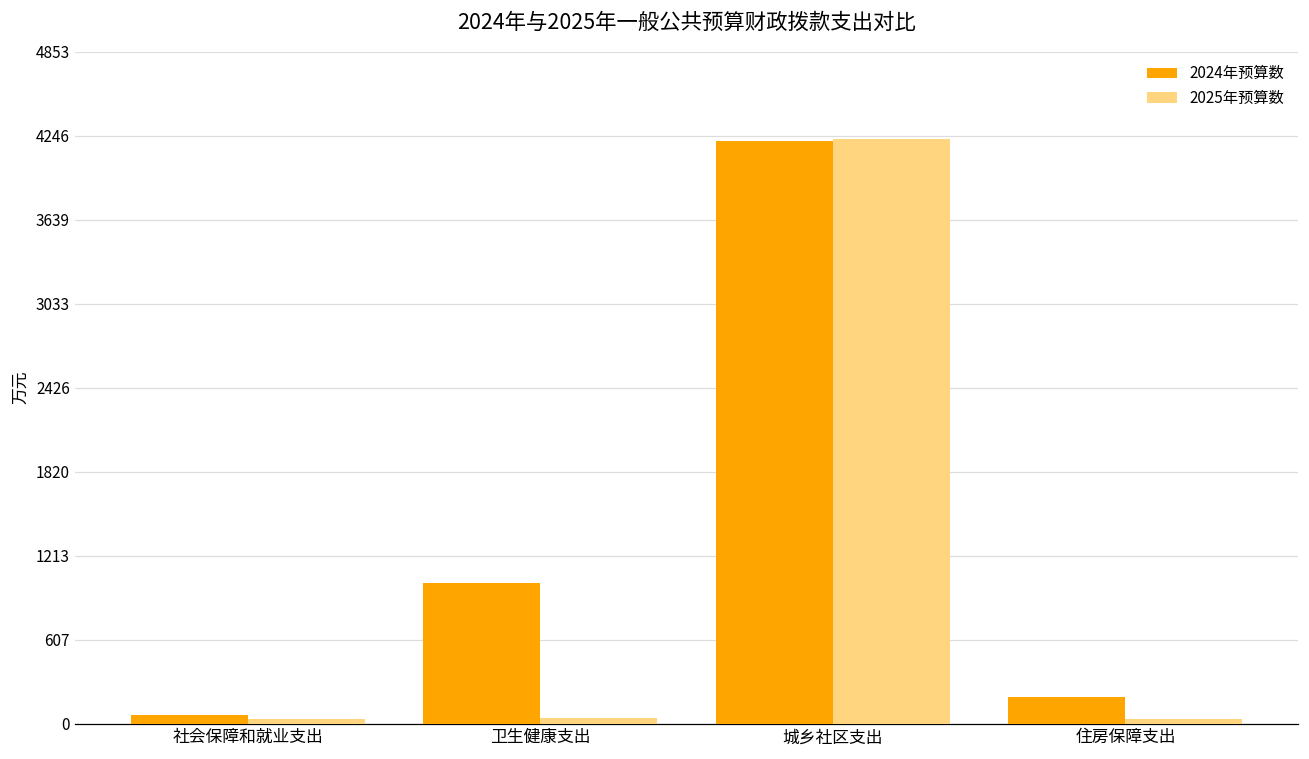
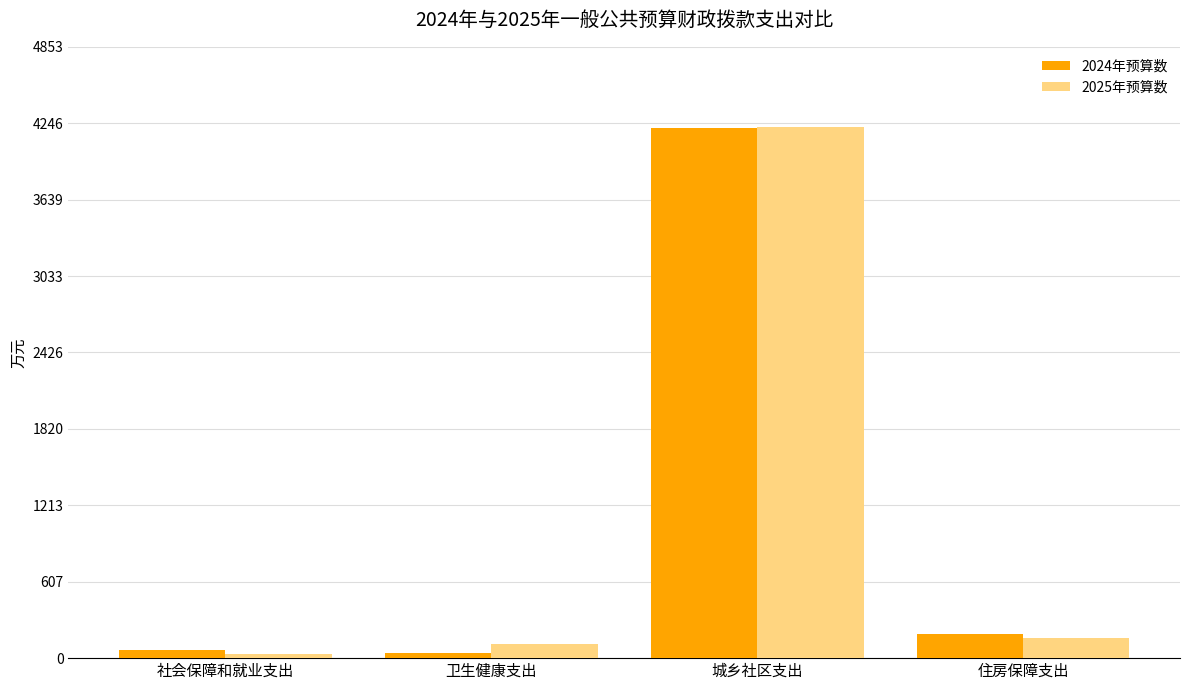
  {
    "2024年预算数": {
      "社会保障和就业支出": 70,
-     "卫生健康支出": 1020,
+     "卫生健康支出": 40,
      "城乡社区支出": 4200,
      "住房保障支出": 200
    },
    "2025年预算数": {
      "社会保障和就业支出": 30,
-     "卫生健康支出": 40,
+     "卫生健康支出": 110,
      "城乡社区支出": 4220,
-     "住房保障支出": 30
+     "住房保障支出": 160
    }
  }
